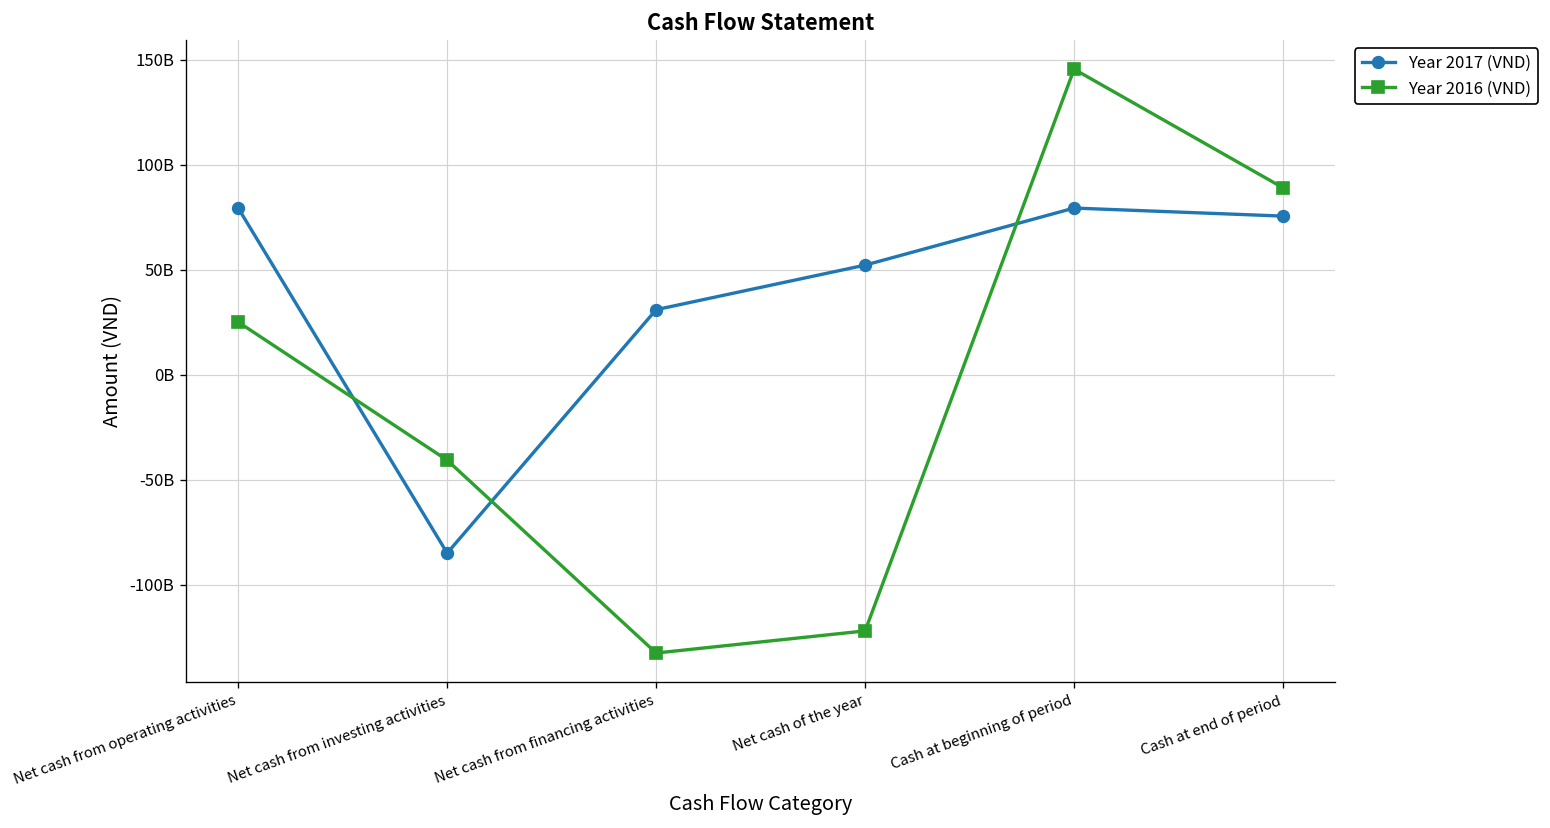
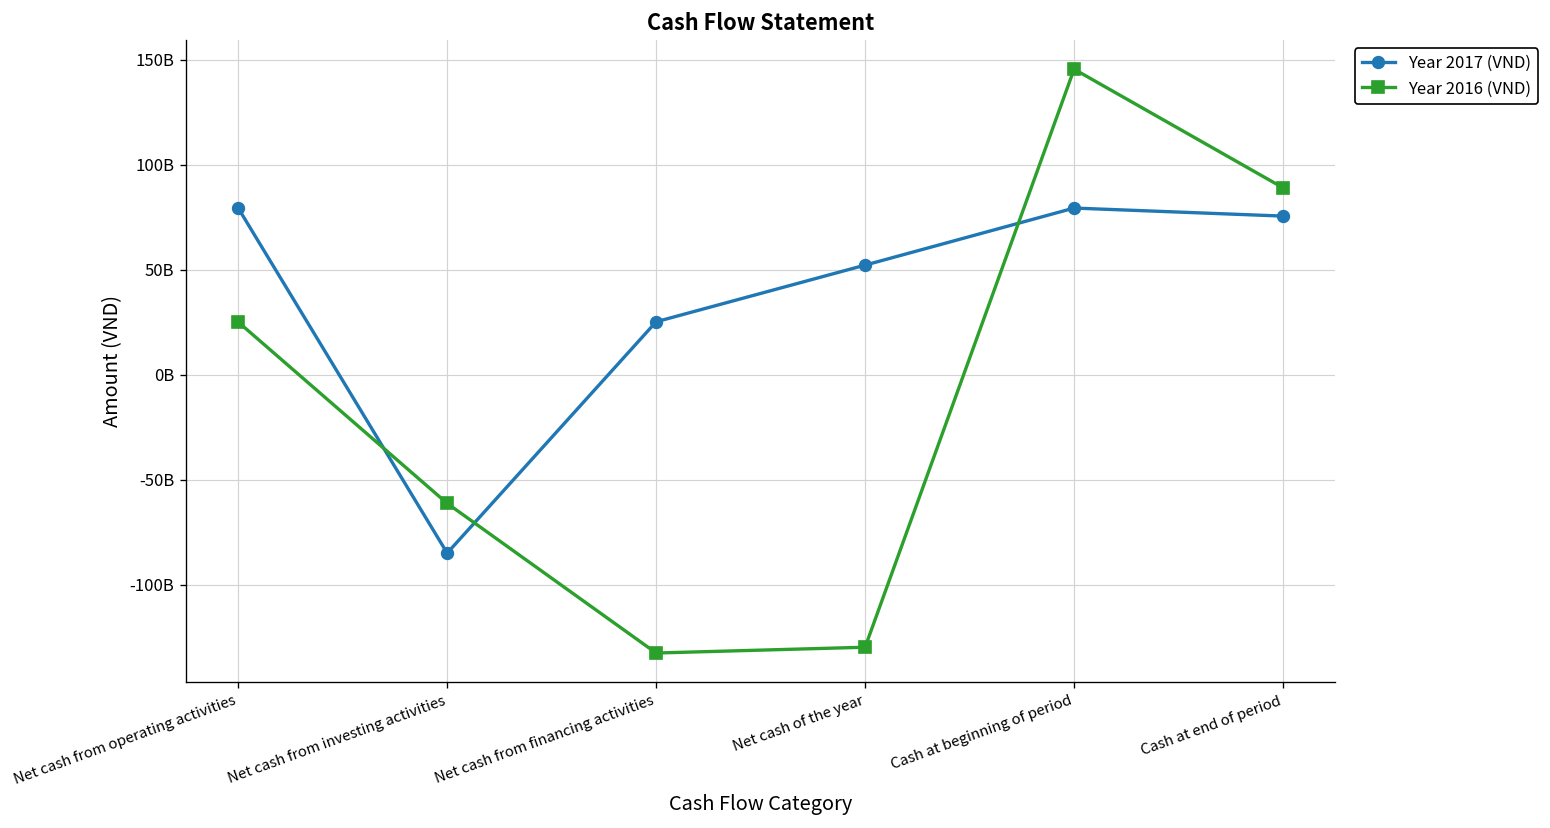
  {
    "Year 2017 (VND)": {
      "Net cash from operating activities": 79000000000,
      "Net cash from investing activities": -85000000000,
-     "Net cash from financing activities": 31000000000,
+     "Net cash from financing activities": 25000000000,
      "Net cash of the year": 52000000000,
      "Cash at beginning of period": 79000000000,
      "Cash at end of period": 76000000000
    },
    "Year 2016 (VND)": {
      "Net cash from operating activities": 25000000000,
-     "Net cash from investing activities": -41000000000,
+     "Net cash from investing activities": -61000000000,
      "Net cash from financing activities": -133000000000,
-     "Net cash of the year": -122000000000,
+     "Net cash of the year": -130000000000,
      "Cash at beginning of period": 145000000000,
      "Cash at end of period": 89000000000
    }
  }
